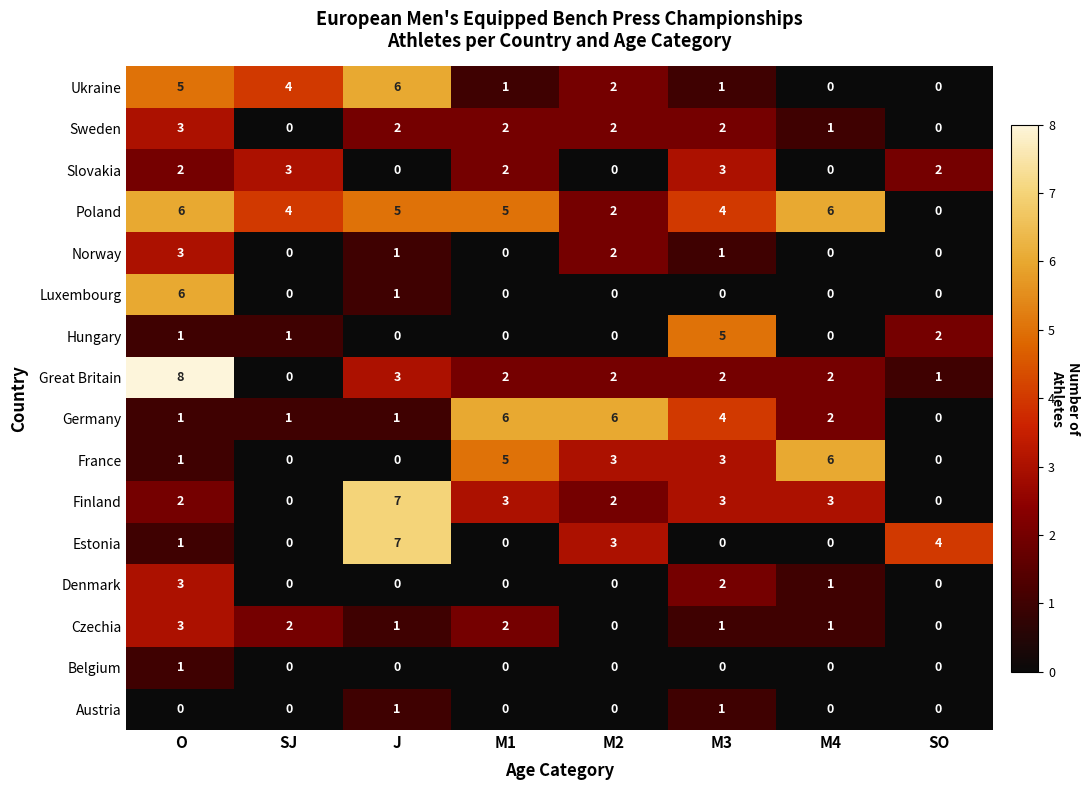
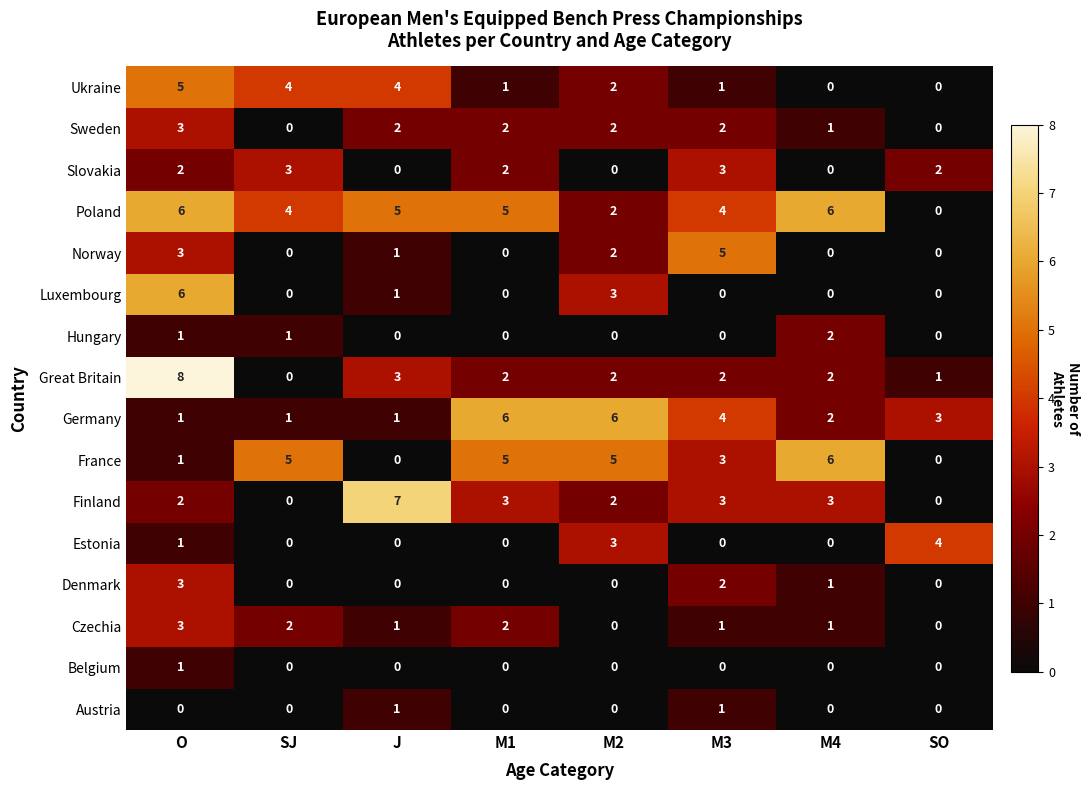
  {
    "Ukraine": {
      "O": 5,
      "SJ": 4,
-     "J": 6,
+     "J": 4,
      "M1": 1,
      "M2": 2,
      "M3": 1,
      "M4": 0,
      "SO": 0
    },
    "Sweden": {
      "O": 3,
      "SJ": 0,
      "J": 2,
      "M1": 2,
      "M2": 2,
      "M3": 2,
      "M4": 1,
      "SO": 0
    },
    "Slovakia": {
      "O": 2,
      "SJ": 3,
      "J": 0,
      "M1": 2,
      "M2": 0,
      "M3": 3,
      "M4": 0,
      "SO": 2
    },
    "Poland": {
      "O": 6,
      "SJ": 4,
      "J": 5,
      "M1": 5,
      "M2": 2,
      "M3": 4,
      "M4": 6,
      "SO": 0
    },
    "Norway": {
      "O": 3,
      "SJ": 0,
      "J": 1,
      "M1": 0,
      "M2": 2,
-     "M3": 1,
+     "M3": 5,
      "M4": 0,
      "SO": 0
    },
    "Luxembourg": {
      "O": 6,
      "SJ": 0,
      "J": 1,
      "M1": 0,
-     "M2": 0,
+     "M2": 3,
      "M3": 0,
      "M4": 0,
      "SO": 0
    },
    "Hungary": {
      "O": 1,
      "SJ": 1,
      "J": 0,
      "M1": 0,
      "M2": 0,
-     "M3": 5,
-     "M4": 0,
-     "SO": 2
+     "M3": 0,
+     "M4": 2,
+     "SO": 0
    },
    "Great Britain": {
      "O": 8,
      "SJ": 0,
      "J": 3,
      "M1": 2,
      "M2": 2,
      "M3": 2,
      "M4": 2,
      "SO": 1
    },
    "Germany": {
      "O": 1,
      "SJ": 1,
      "J": 1,
      "M1": 6,
      "M2": 6,
      "M3": 4,
      "M4": 2,
-     "SO": 0
+     "SO": 3
    },
    "France": {
      "O": 1,
-     "SJ": 0,
+     "SJ": 5,
      "J": 0,
      "M1": 5,
-     "M2": 3,
+     "M2": 5,
      "M3": 3,
      "M4": 6,
      "SO": 0
    },
    "Finland": {
      "O": 2,
      "SJ": 0,
      "J": 7,
      "M1": 3,
      "M2": 2,
      "M3": 3,
      "M4": 3,
      "SO": 0
    },
    "Estonia": {
      "O": 1,
      "SJ": 0,
-     "J": 7,
+     "J": 0,
      "M1": 0,
      "M2": 3,
      "M3": 0,
      "M4": 0,
      "SO": 4
    },
    "Denmark": {
      "O": 3,
      "SJ": 0,
      "J": 0,
      "M1": 0,
      "M2": 0,
      "M3": 2,
      "M4": 1,
      "SO": 0
    },
    "Czechia": {
      "O": 3,
      "SJ": 2,
      "J": 1,
      "M1": 2,
      "M2": 0,
      "M3": 1,
      "M4": 1,
      "SO": 0
    },
    "Belgium": {
      "O": 1,
      "SJ": 0,
      "J": 0,
      "M1": 0,
      "M2": 0,
      "M3": 0,
      "M4": 0,
      "SO": 0
    },
    "Austria": {
      "O": 0,
      "SJ": 0,
      "J": 1,
      "M1": 0,
      "M2": 0,
      "M3": 1,
      "M4": 0,
      "SO": 0
    }
  }
